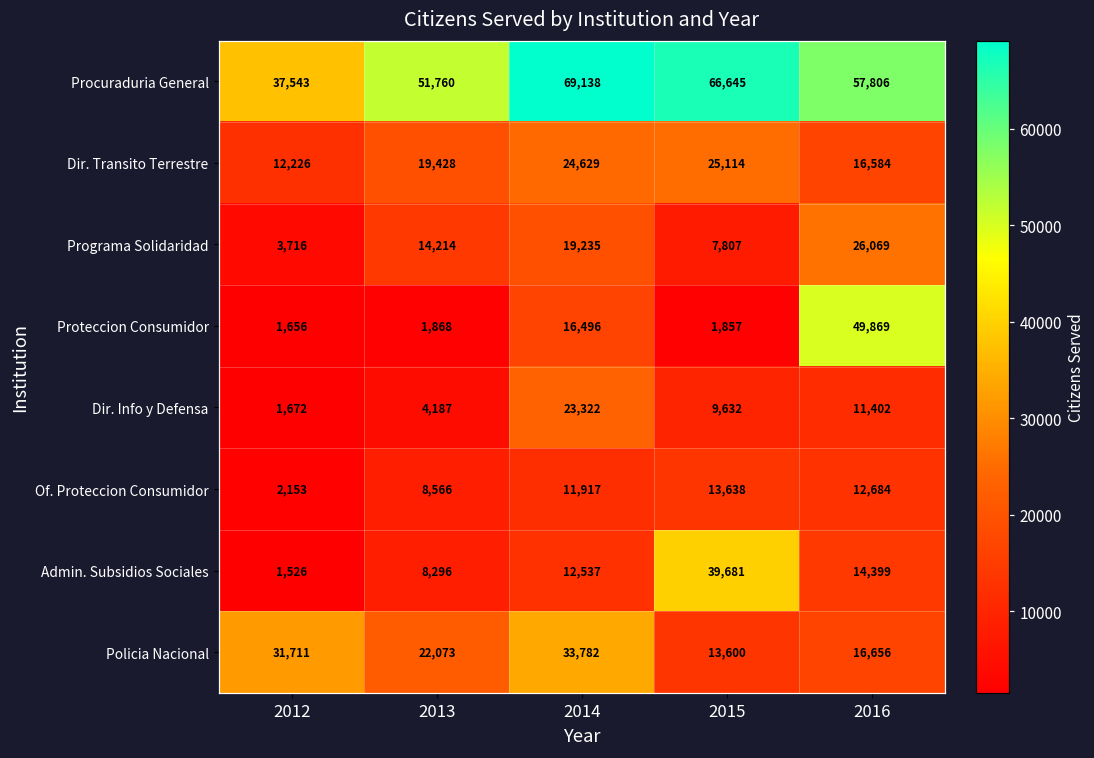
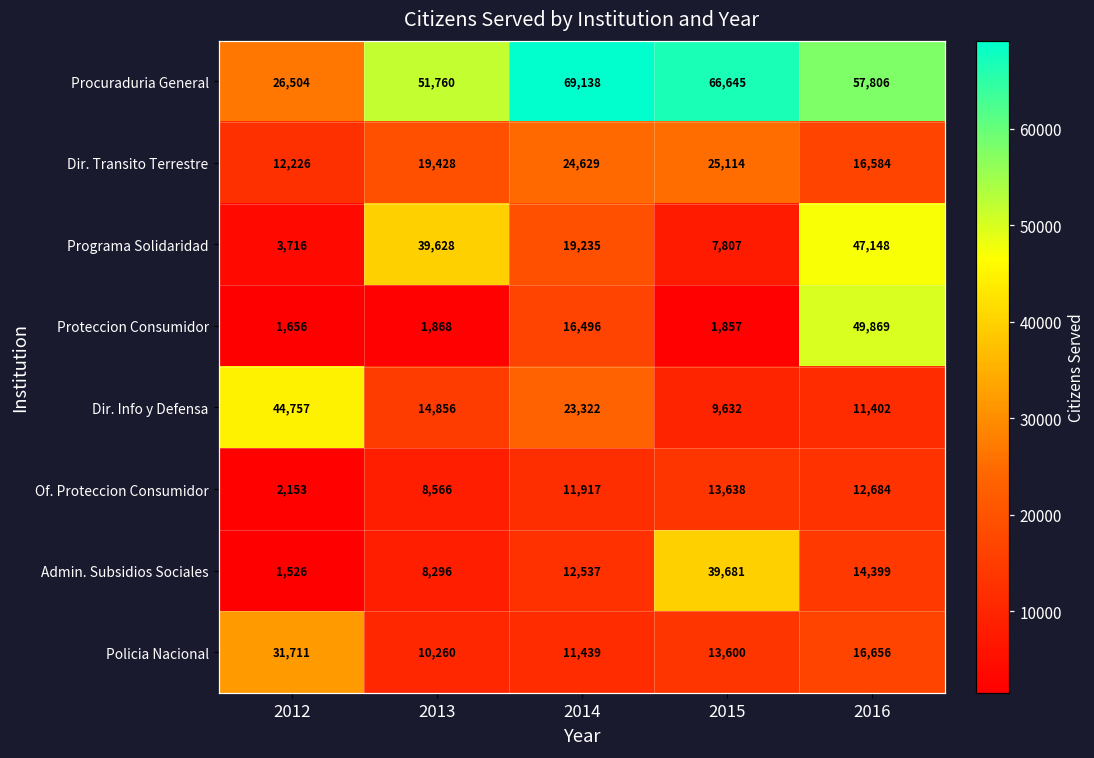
  {
    "Procuraduria General": {
-     "2012": "37,543",
+     "2012": "26,504",
      "2013": "51,760",
      "2014": "69,138",
      "2015": "66,645",
      "2016": "57,806"
    },
    "Dir. Transito Terrestre": {
      "2012": "12,226",
      "2013": "19,428",
      "2014": "24,629",
      "2015": "25,114",
      "2016": "16,584"
    },
    "Programa Solidaridad": {
      "2012": "3,716",
-     "2013": "14,214",
+     "2013": "39,628",
      "2014": "19,235",
      "2015": "7,807",
-     "2016": "26,069"
+     "2016": "47,148"
    },
    "Proteccion Consumidor": {
      "2012": "1,656",
      "2013": "1,868",
      "2014": "16,496",
      "2015": "1,857",
      "2016": "49,869"
    },
    "Dir. Info y Defensa": {
-     "2012": "1,672",
-     "2013": "4,187",
+     "2012": "44,757",
+     "2013": "14,856",
      "2014": "23,322",
      "2015": "9,632",
      "2016": "11,402"
    },
    "Of. Proteccion Consumidor": {
      "2012": "2,153",
      "2013": "8,566",
      "2014": "11,917",
      "2015": "13,638",
      "2016": "12,684"
    },
    "Admin. Subsidios Sociales": {
      "2012": "1,526",
      "2013": "8,296",
      "2014": "12,537",
      "2015": "39,681",
      "2016": "14,399"
    },
    "Policia Nacional": {
      "2012": "31,711",
-     "2013": "22,073",
-     "2014": "33,782",
+     "2013": "10,260",
+     "2014": "11,439",
      "2015": "13,600",
      "2016": "16,656"
    }
  }
